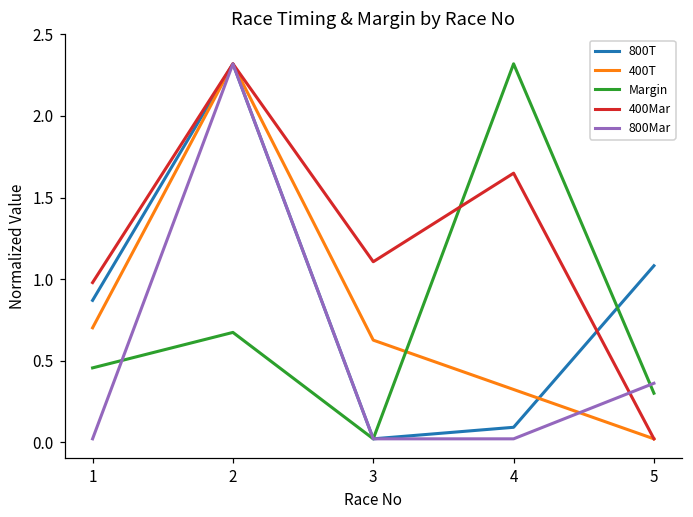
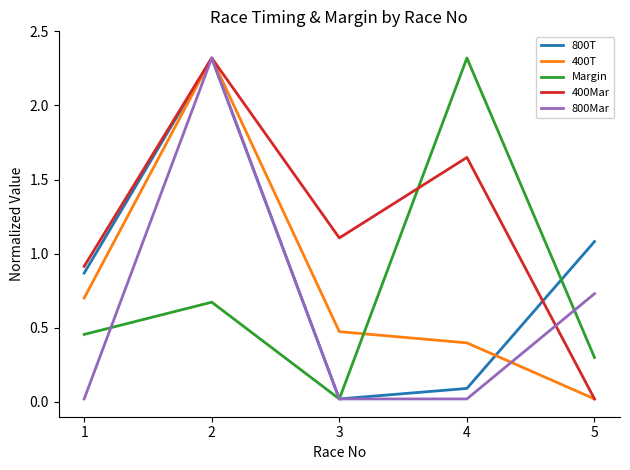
  {
    "800T": {
      "1": 0.87,
      "4": 0.09,
      "5": 1.08
    },
    "400T": {
      "1": 0.70,
-     "3": 0.63,
-     "4": 0.32
+     "3": 0.47,
+     "4": 0.40
    },
    "Margin": {
      "1": 0.46,
      "2": 0.67,
      "4": 2.32,
      "5": 0.30
    },
    "400Mar": {
-     "1": 0.98,
+     "1": 0.91,
      "3": 1.11,
      "4": 1.65
    },
    "800Mar": {
      "1": 0.02,
      "4": 0.02,
-     "5": 0.36
+     "5": 0.73
    }
  }
